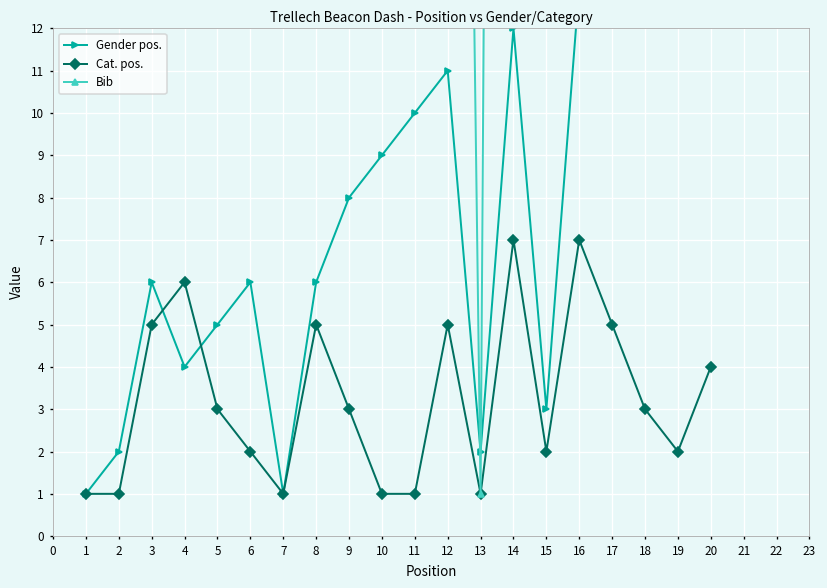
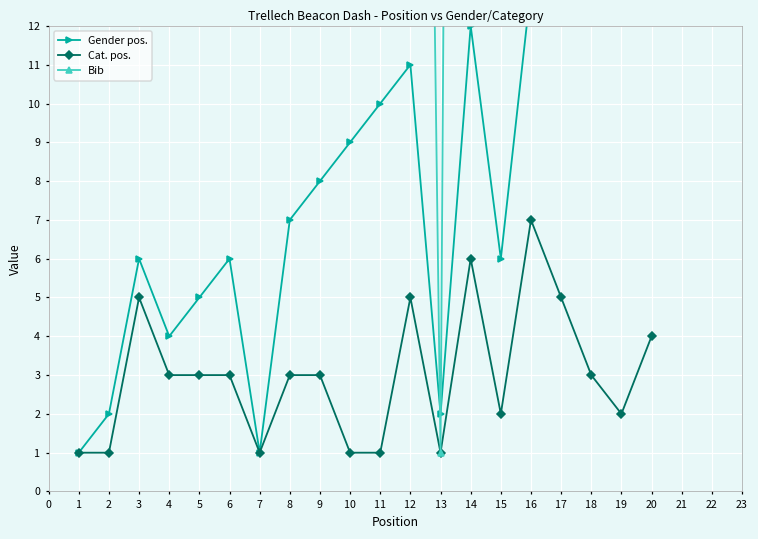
  {
    "Gender pos.": {
      "2": 2,
      "3": 6,
      "4": 4,
      "5": 5,
      "6": 6,
-     "8": 6,
+     "8": 7,
      "9": 8,
      "10": 9,
      "11": 10,
      "12": 11,
      "13": 2,
      "14": 12,
-     "15": 3
+     "15": 6
    },
    "Cat. pos.": {
      "2": 1,
      "3": 5,
-     "4": 6,
+     "4": 3,
      "5": 3,
-     "6": 2,
-     "8": 5,
+     "6": 3,
+     "8": 3,
      "9": 3,
      "10": 1,
      "11": 1,
      "12": 5,
-     "14": 7,
+     "14": 6,
      "15": 2,
      "16": 7,
      "17": 5,
      "18": 3,
      "19": 2,
      "20": 4
    }
  }
